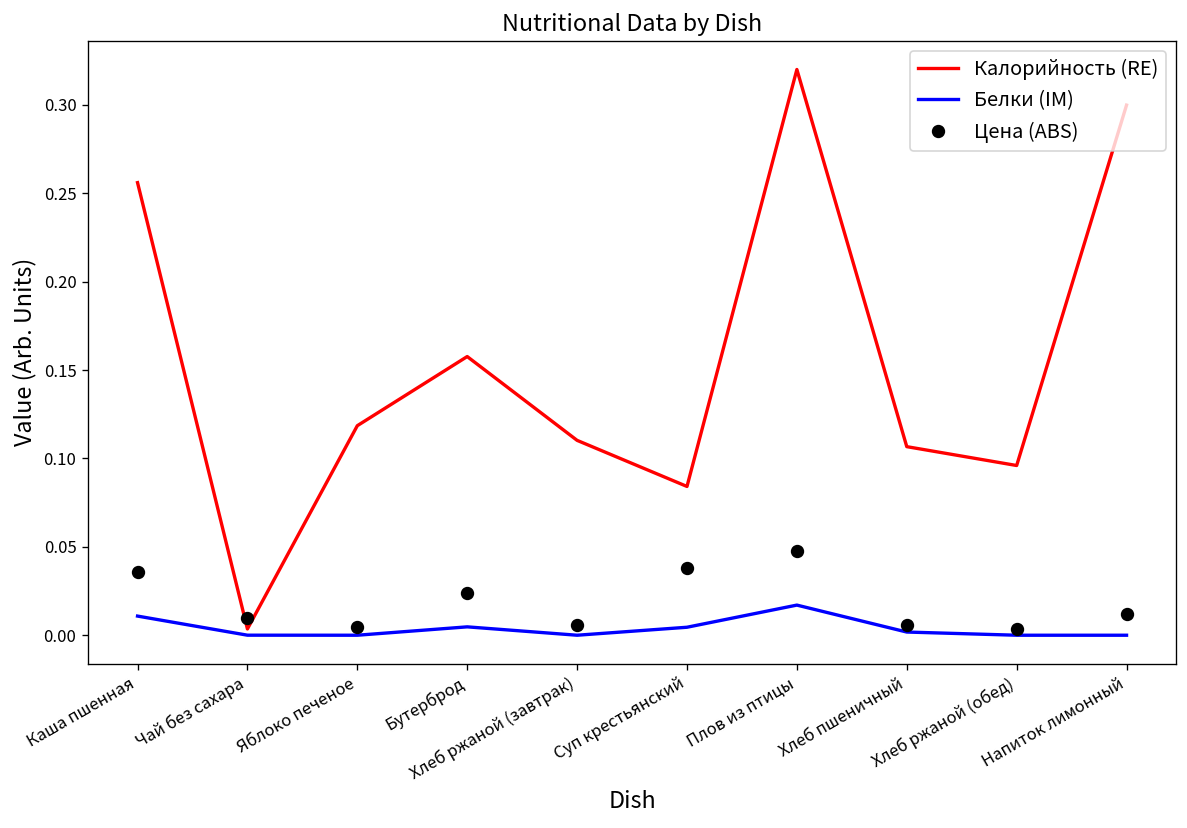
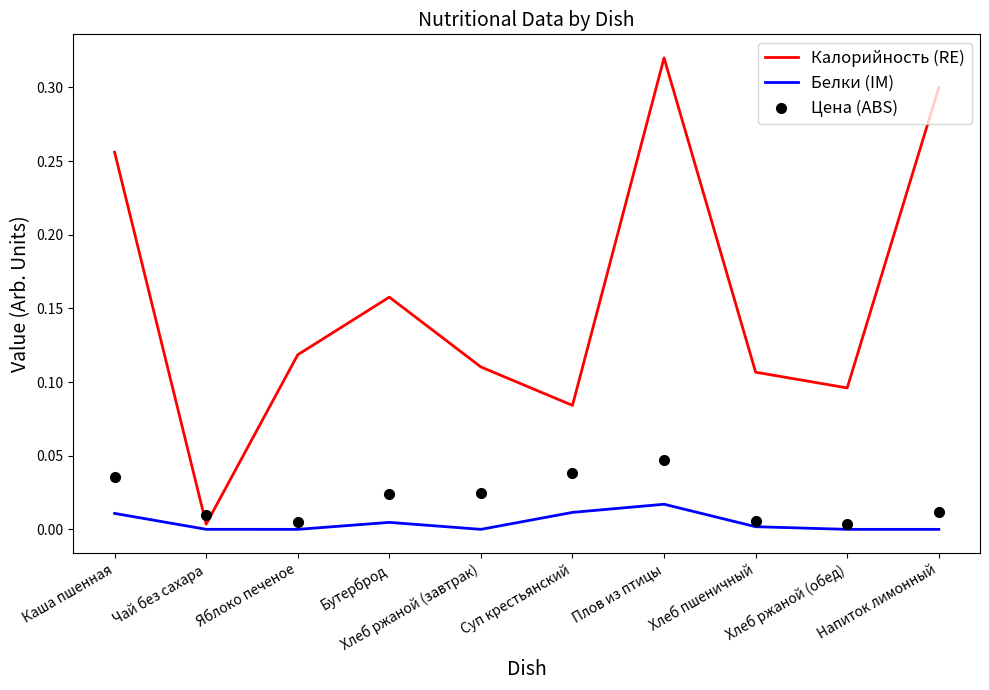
  {
    "Калорийность (RE)": {
      "Каша пшенная": 0.256,
      "Чай без сахара": 0.004,
      "Яблоко печеное": 0.119,
      "Бутерброд": 0.158,
      "Хлеб ржаной (завтрак)": 0.110,
      "Суп крестьянский": 0.084,
      "Плов из птицы": 0.320,
      "Хлеб пшеничный": 0.107,
      "Хлеб ржаной (обед)": 0.096
    },
    "Белки (IM)": {
      "Каша пшенная": 0.011,
      "Чай без сахара": 0.000,
      "Яблоко печеное": 0.000,
      "Бутерброд": 0.005,
      "Хлеб ржаной (завтрак)": 0.000,
-     "Суп крестьянский": 0.005,
+     "Суп крестьянский": 0.012,
      "Плов из птицы": 0.017,
      "Хлеб пшеничный": 0.002,
      "Хлеб ржаной (обед)": 0.000,
      "Напиток лимонный": 0.000
    },
    "Цена (ABS)": {
      "Каша пшенная": 0.036,
      "Чай без сахара": 0.009,
      "Яблоко печеное": 0.005,
      "Бутерброд": 0.024,
-     "Хлеб ржаной (завтрак)": 0.006,
+     "Хлеб ржаной (завтрак)": 0.025,
      "Суп крестьянский": 0.038,
      "Плов из птицы": 0.047,
      "Хлеб пшеничный": 0.006,
      "Хлеб ржаной (обед)": 0.004,
      "Напиток лимонный": 0.012
    }
  }
